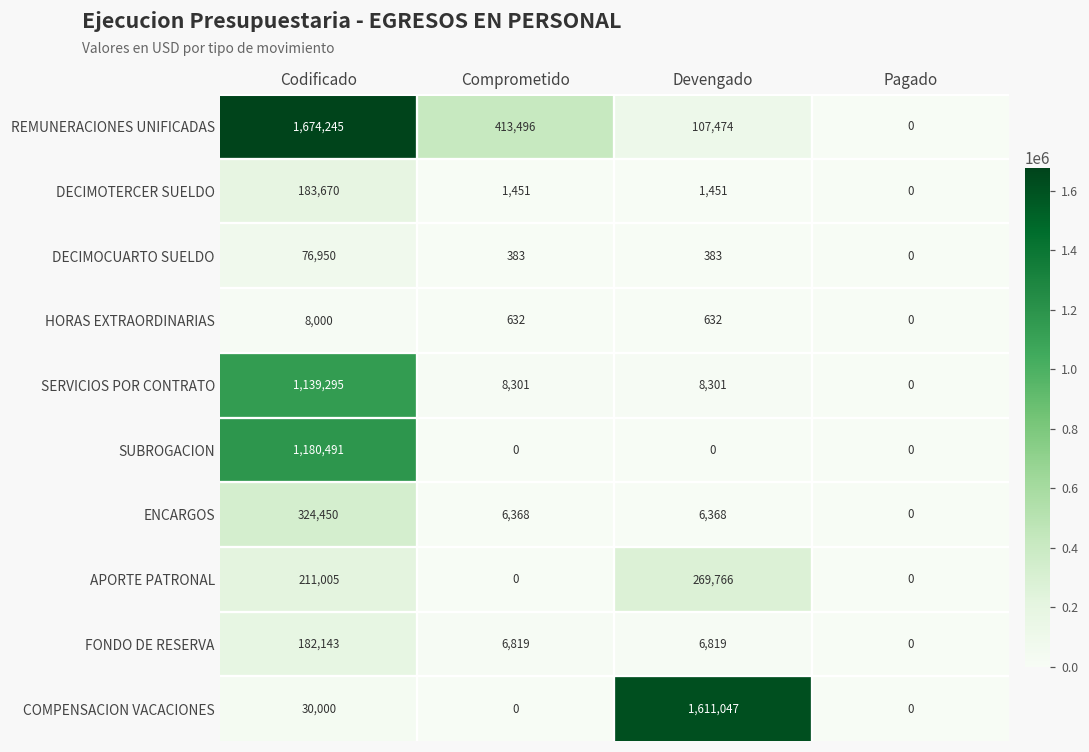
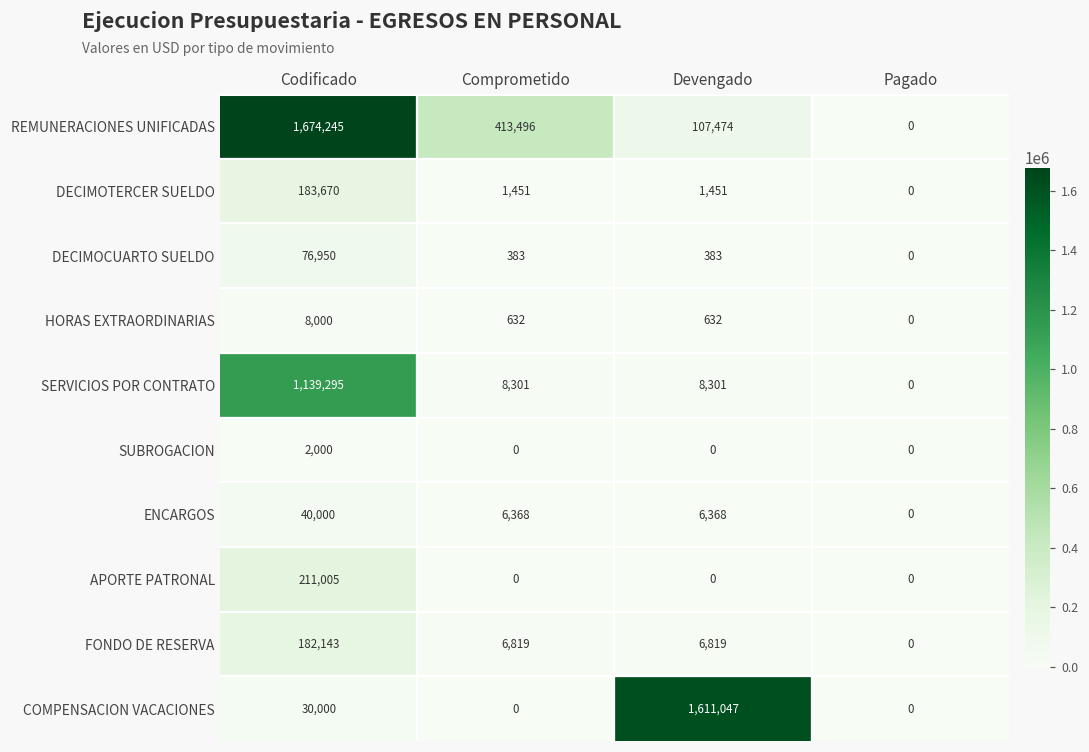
  {
    "REMUNERACIONES UNIFICADAS": {
      "Codificado": "1,674,245",
      "Comprometido": "413,496",
      "Devengado": "107,474",
      "Pagado": "0"
    },
    "DECIMOTERCER SUELDO": {
      "Codificado": "183,670",
      "Comprometido": "1,451",
      "Devengado": "1,451",
      "Pagado": "0"
    },
    "DECIMOCUARTO SUELDO": {
      "Codificado": "76,950",
      "Comprometido": "383",
      "Devengado": "383",
      "Pagado": "0"
    },
    "HORAS EXTRAORDINARIAS": {
      "Codificado": "8,000",
      "Comprometido": "632",
      "Devengado": "632",
      "Pagado": "0"
    },
    "SERVICIOS POR CONTRATO": {
      "Codificado": "1,139,295",
      "Comprometido": "8,301",
      "Devengado": "8,301",
      "Pagado": "0"
    },
    "SUBROGACION": {
-     "Codificado": "1,180,491",
+     "Codificado": "2,000",
      "Comprometido": "0",
      "Devengado": "0",
      "Pagado": "0"
    },
    "ENCARGOS": {
-     "Codificado": "324,450",
+     "Codificado": "40,000",
      "Comprometido": "6,368",
      "Devengado": "6,368",
      "Pagado": "0"
    },
    "APORTE PATRONAL": {
      "Codificado": "211,005",
      "Comprometido": "0",
-     "Devengado": "269,766",
+     "Devengado": "0",
      "Pagado": "0"
    },
    "FONDO DE RESERVA": {
      "Codificado": "182,143",
      "Comprometido": "6,819",
      "Devengado": "6,819",
      "Pagado": "0"
    },
    "COMPENSACION VACACIONES": {
      "Codificado": "30,000",
      "Comprometido": "0",
      "Devengado": "1,611,047",
      "Pagado": "0"
    }
  }
